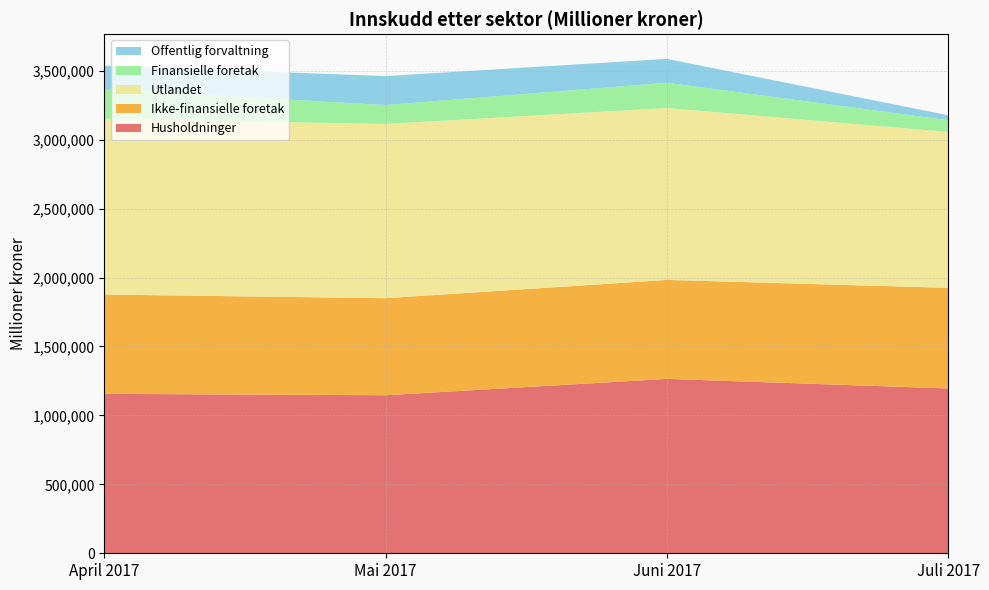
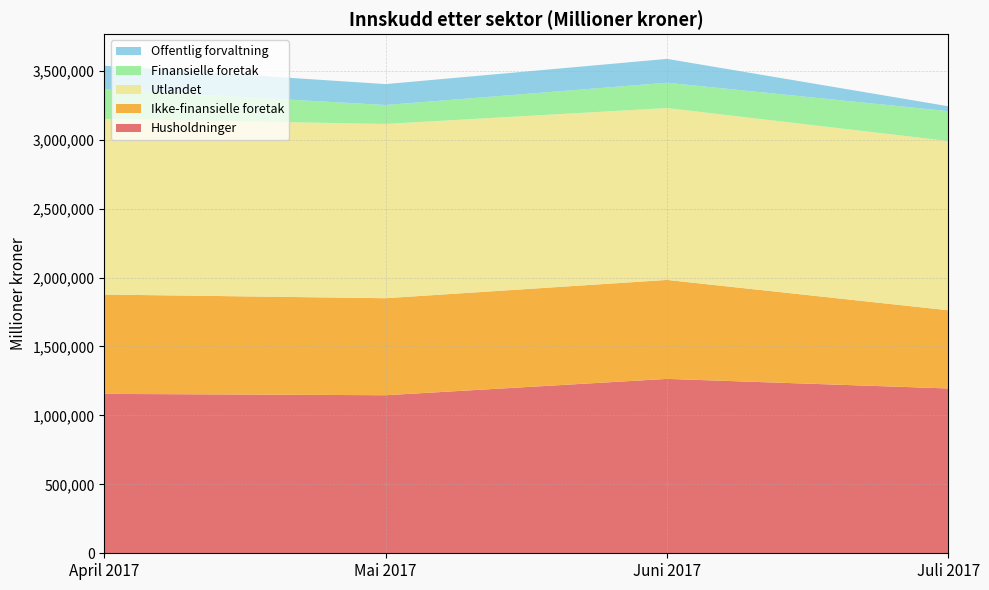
  {
    "Husholdninger": {
      "April 2017": "1,160,000",
      "Mai 2017": "1,150,000",
      "Juni 2017": "1,260,000",
      "Juli 2017": "1,200,000"
    },
    "Ikke-finansielle foretak": {
      "April 2017": "720,000",
      "Mai 2017": "700,000",
      "Juni 2017": "720,000",
-     "Juli 2017": "730,000"
+     "Juli 2017": "570,000"
    },
    "Utlandet": {
      "April 2017": "1,270,000",
      "Mai 2017": "1,260,000",
      "Juni 2017": "1,250,000",
-     "Juli 2017": "1,130,000"
+     "Juli 2017": "1,230,000"
    },
    "Finansielle foretak": {
      "April 2017": "210,000",
      "Mai 2017": "140,000",
      "Juni 2017": "180,000",
-     "Juli 2017": "90,000"
+     "Juli 2017": "220,000"
    },
    "Offentlig forvaltning": {
      "April 2017": "170,000",
-     "Mai 2017": "210,000",
+     "Mai 2017": "150,000",
      "Juni 2017": "170,000",
      "Juli 2017": "40,000"
    }
  }
